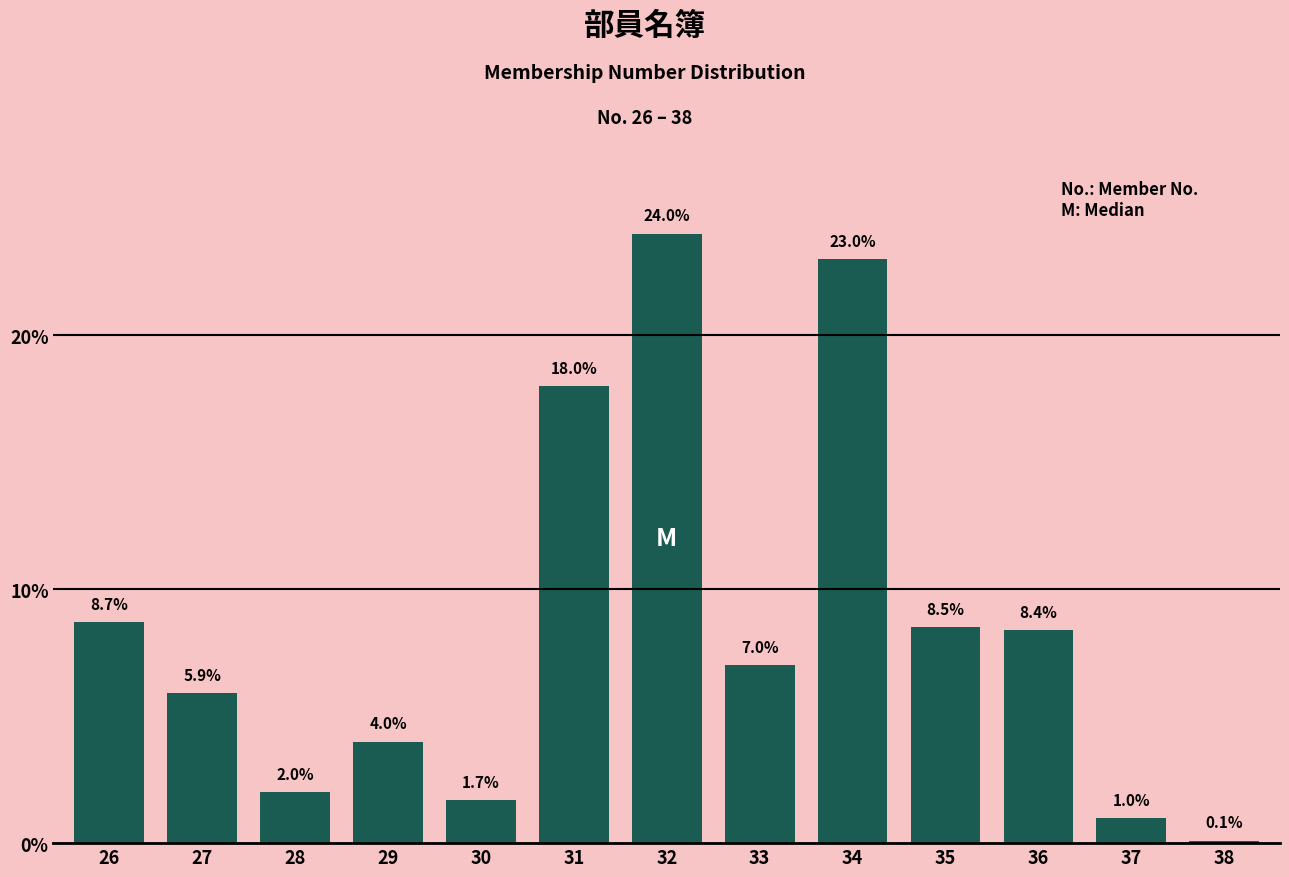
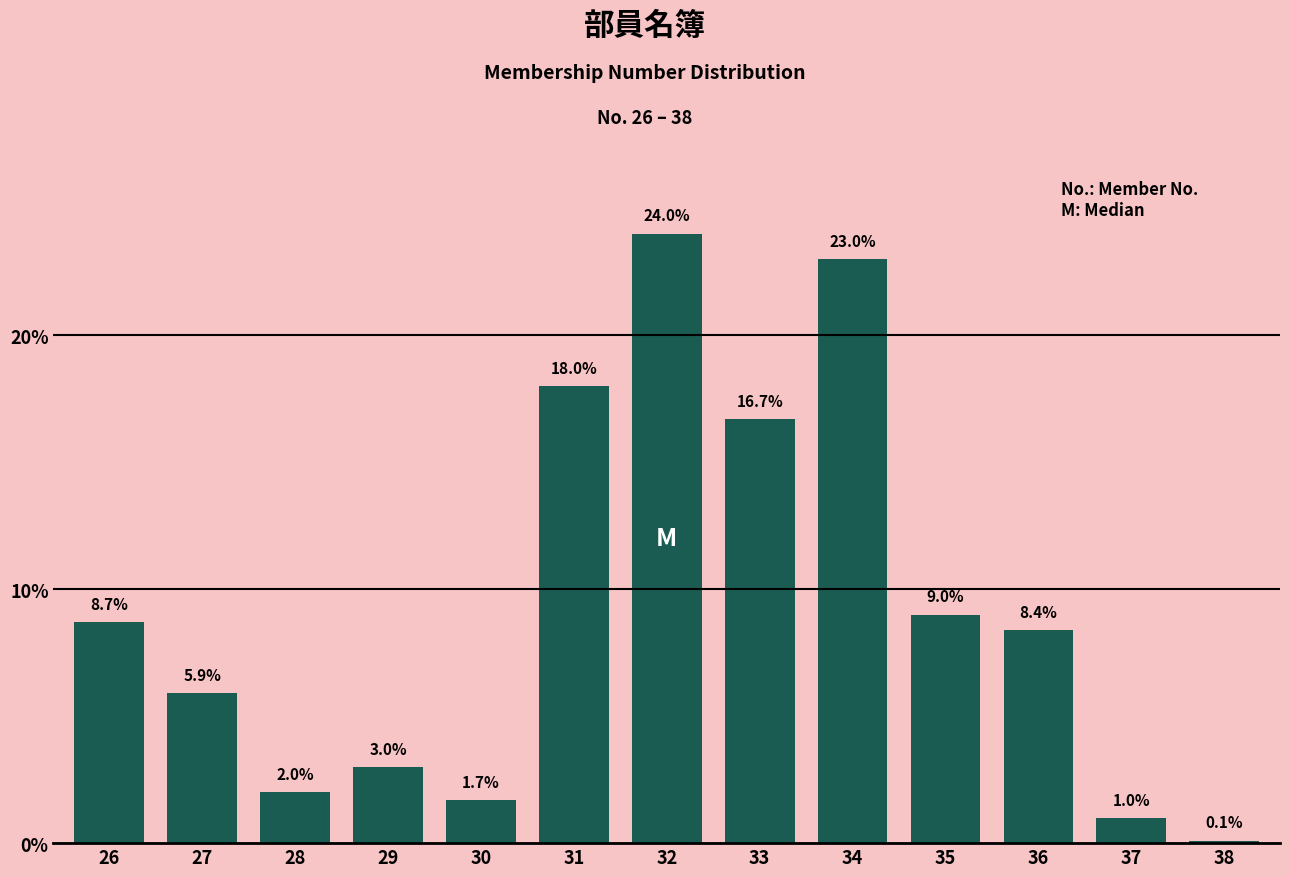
  {
    "26": "8.7%",
    "27": "5.9%",
    "28": "2.0%",
-   "29": "4.0%",
+   "29": "3.0%",
    "30": "1.7%",
    "31": "18.0%",
    "32": "24.0%",
-   "33": "7.0%",
+   "33": "16.7%",
    "34": "23.0%",
-   "35": "8.5%",
+   "35": "9.0%",
    "36": "8.4%",
    "37": "1.0%",
    "38": "0.1%"
  }
